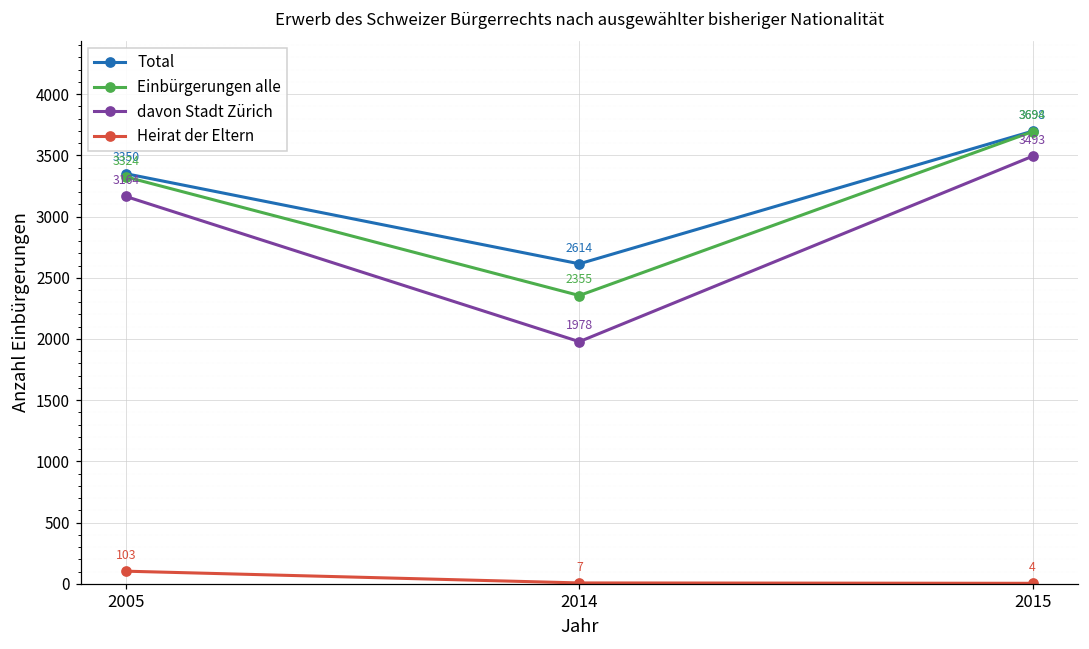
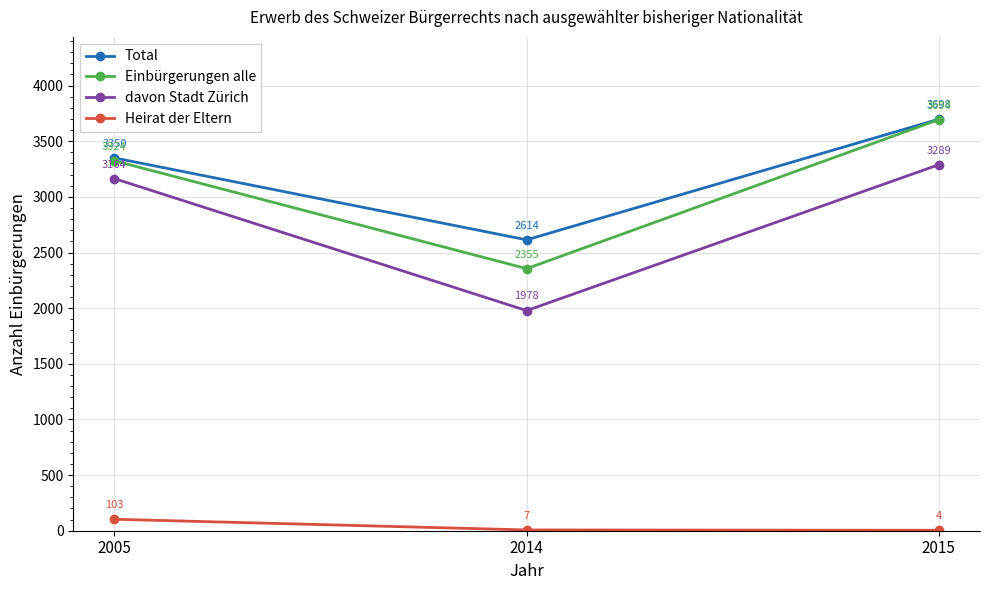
  {
    "Total": {
      "2014": 2614
    },
    "Einbürgerungen alle": {
      "2014": 2355
    },
    "davon Stadt Zürich": {
      "2014": 1978,
-     "2015": 3493
+     "2015": 3289
    },
    "Heirat der Eltern": {
      "2005": 103,
      "2014": 7,
      "2015": 4
    }
  }
